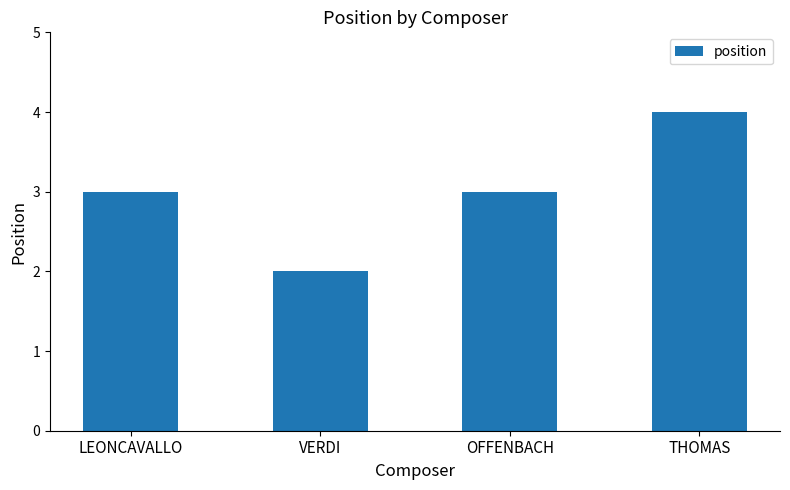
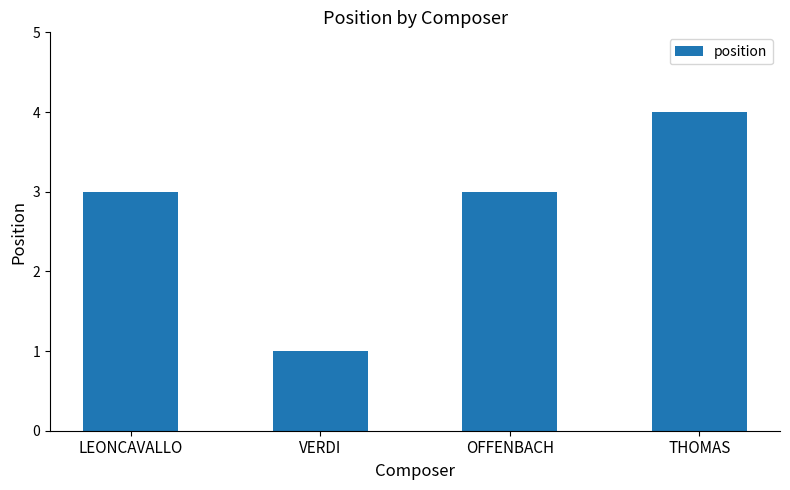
  {
    "LEONCAVALLO": 3,
-   "VERDI": 2,
+   "VERDI": 1,
    "OFFENBACH": 3,
    "THOMAS": 4
  }
